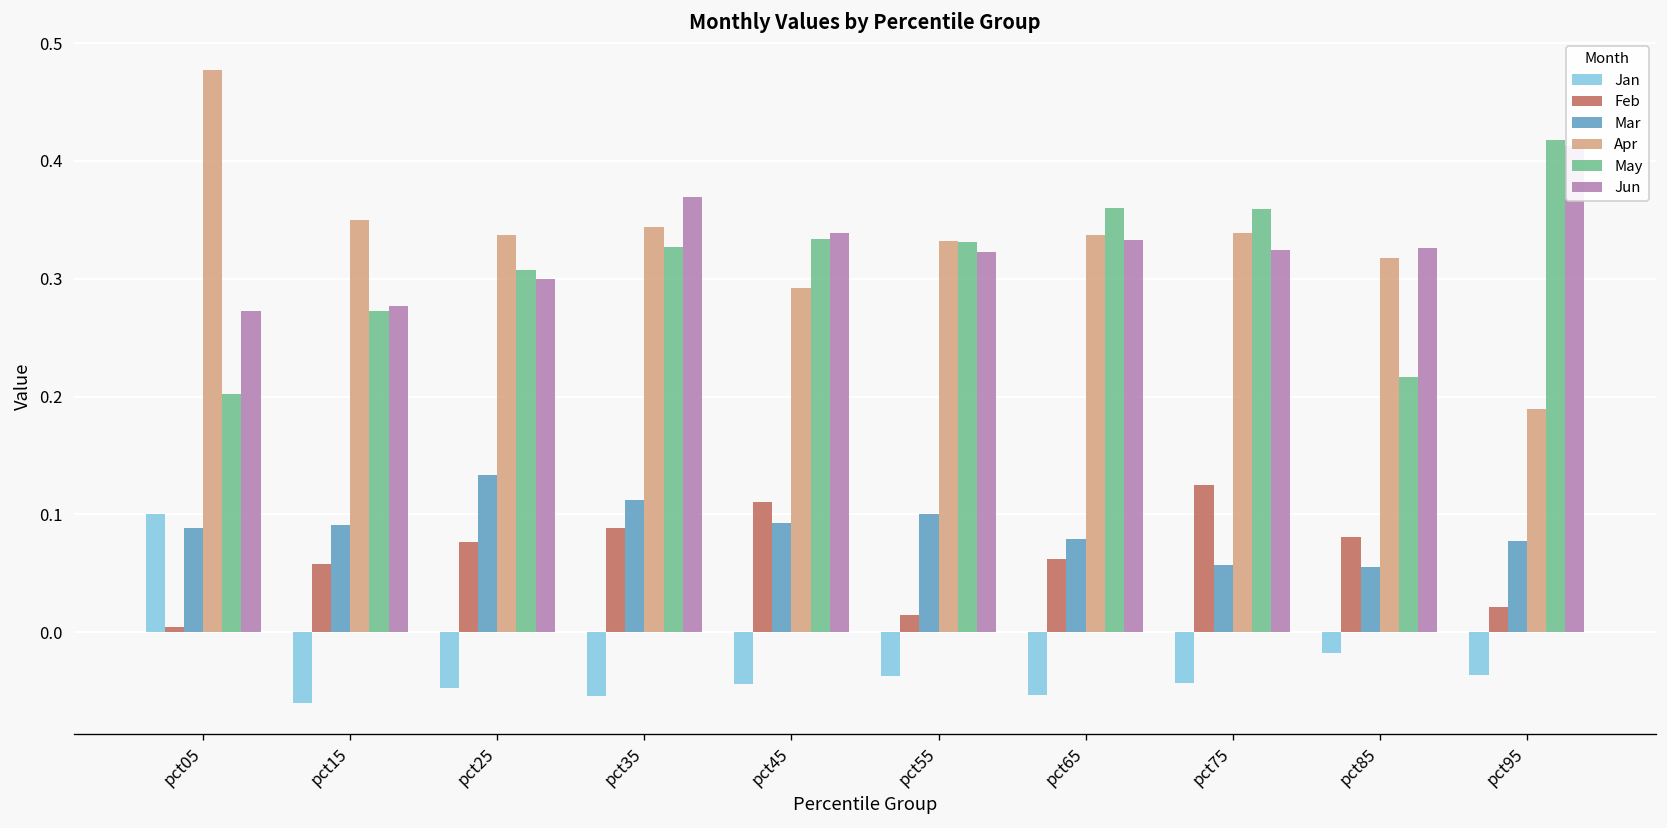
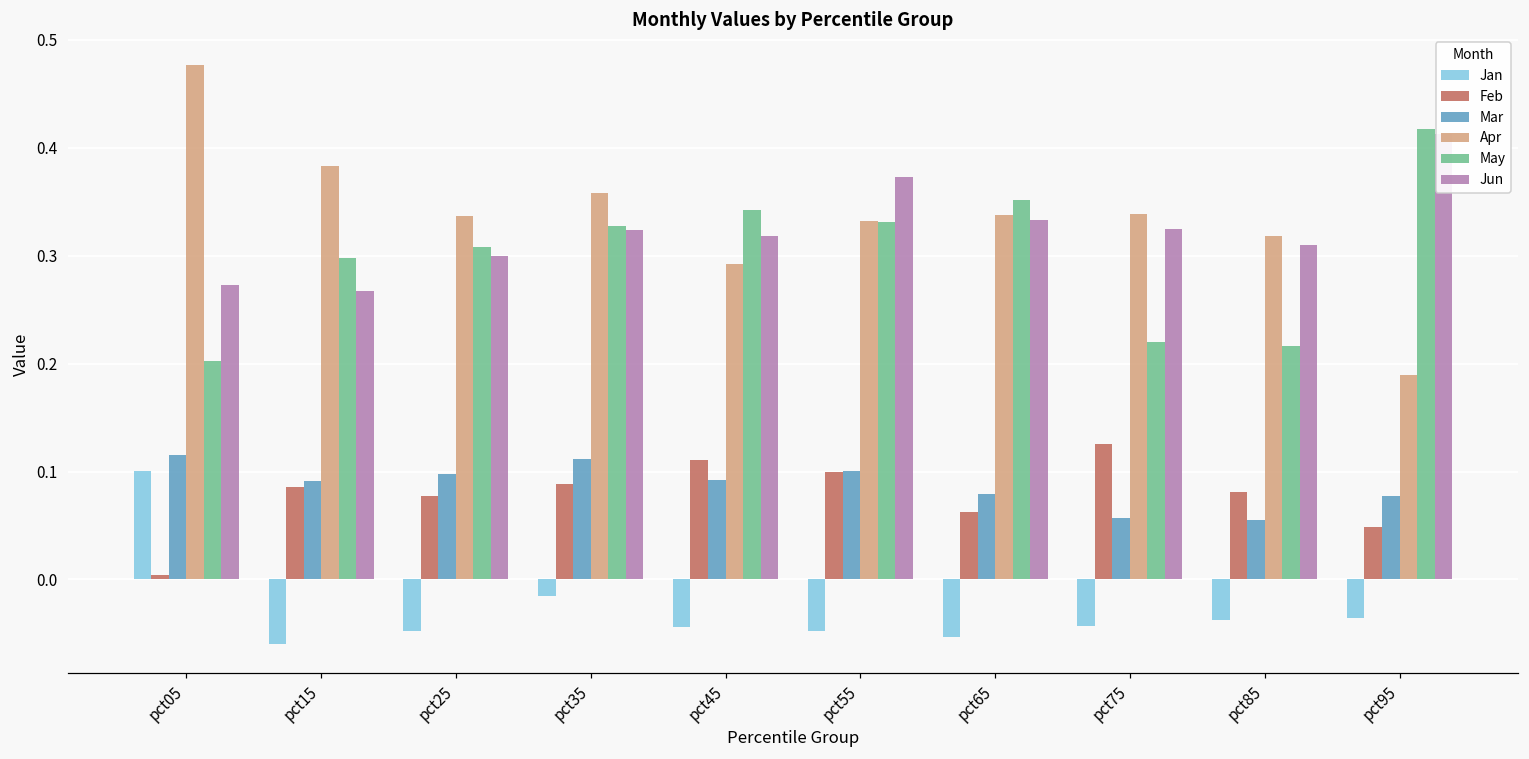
  {
    "Jan": {
      "pct05": 0.10,
      "pct15": -0.06,
      "pct25": -0.05,
-     "pct35": -0.05,
+     "pct35": -0.02,
      "pct45": -0.04,
-     "pct55": -0.04,
+     "pct55": -0.05,
      "pct65": -0.05,
      "pct75": -0.04,
-     "pct85": -0.02,
+     "pct85": -0.04,
      "pct95": -0.04
    },
    "Feb": {
      "pct05": 0.00,
-     "pct15": 0.06,
+     "pct15": 0.09,
      "pct25": 0.08,
      "pct35": 0.09,
      "pct45": 0.11,
-     "pct55": 0.01,
+     "pct55": 0.10,
      "pct65": 0.06,
      "pct75": 0.13,
      "pct85": 0.08,
-     "pct95": 0.02
+     "pct95": 0.05
    },
    "Mar": {
-     "pct05": 0.09,
+     "pct05": 0.12,
      "pct15": 0.09,
-     "pct25": 0.13,
+     "pct25": 0.10,
      "pct35": 0.11,
      "pct45": 0.09,
      "pct55": 0.10,
      "pct65": 0.08,
      "pct75": 0.06,
      "pct85": 0.06,
      "pct95": 0.08
    },
    "Apr": {
      "pct05": 0.48,
-     "pct15": 0.35,
+     "pct15": 0.38,
      "pct25": 0.34,
-     "pct35": 0.34,
+     "pct35": 0.36,
      "pct45": 0.29,
      "pct55": 0.33,
      "pct65": 0.34,
      "pct75": 0.34,
      "pct85": 0.32,
      "pct95": 0.19
    },
    "May": {
      "pct05": 0.20,
-     "pct15": 0.27,
+     "pct15": 0.30,
      "pct25": 0.31,
      "pct35": 0.33,
-     "pct45": 0.33,
+     "pct45": 0.34,
      "pct55": 0.33,
-     "pct65": 0.36,
-     "pct75": 0.36,
+     "pct65": 0.35,
+     "pct75": 0.22,
      "pct85": 0.22,
      "pct95": 0.42
    },
    "Jun": {
      "pct05": 0.27,
-     "pct15": 0.28,
+     "pct15": 0.27,
      "pct25": 0.30,
-     "pct35": 0.37,
-     "pct45": 0.34,
-     "pct55": 0.32,
+     "pct35": 0.32,
+     "pct45": 0.32,
+     "pct55": 0.37,
      "pct65": 0.33,
      "pct75": 0.32,
-     "pct85": 0.33
+     "pct85": 0.31
    }
  }
